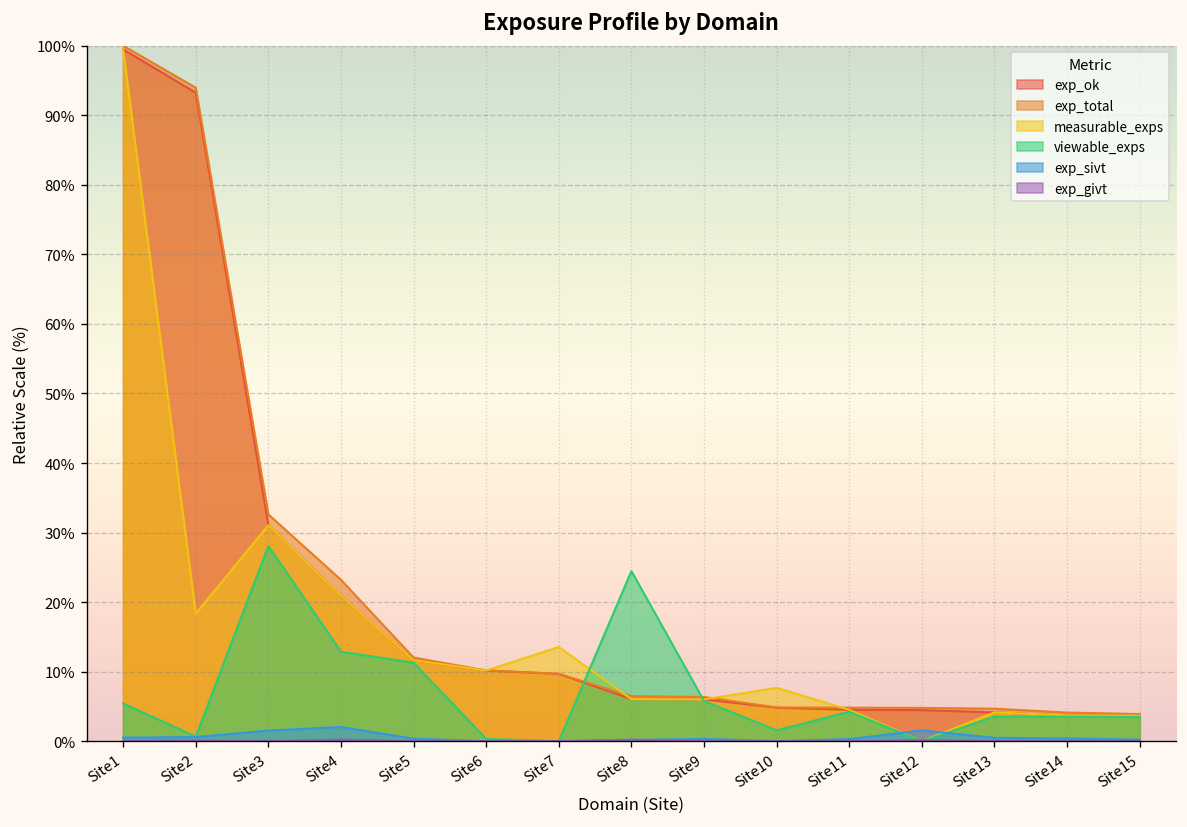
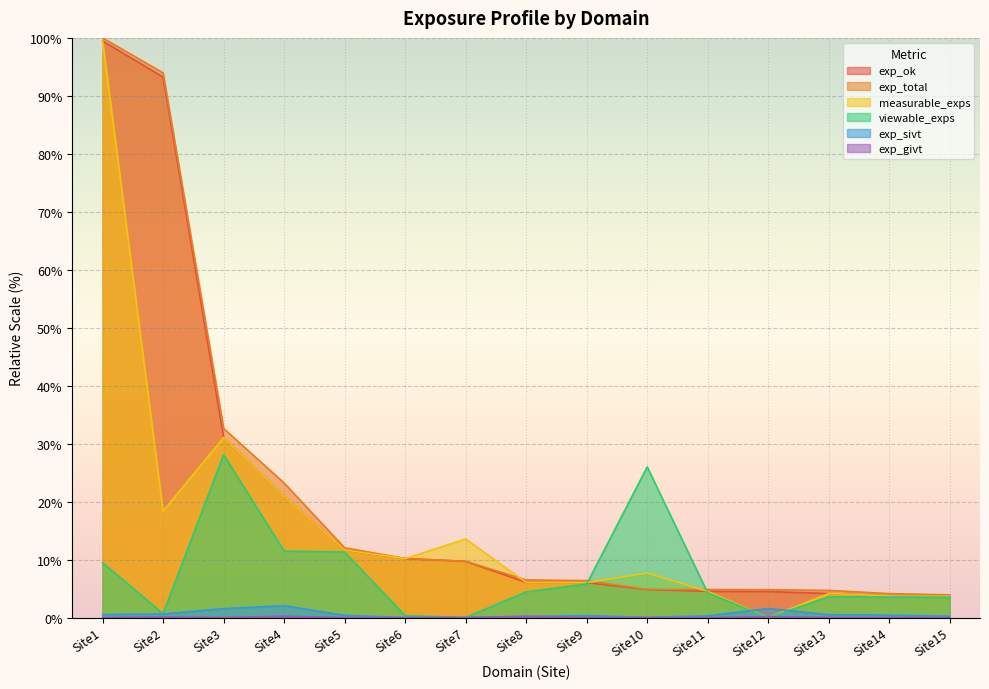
  {
    "measurable_exps": {
      "Site2": "18%",
      "Site7": "14%",
      "Site10": "8%"
    },
    "viewable_exps": {
-     "Site1": "5%",
+     "Site1": "9%",
      "Site3": "28%",
-     "Site4": "13%",
-     "Site8": "24%",
-     "Site10": "2%",
+     "Site4": "11%",
+     "Site8": "4%",
+     "Site10": "26%",
      "Site13": "4%"
    },
    "exp_sivt": {
      "Site1": "1%",
      "Site3": "2%",
      "Site4": "2%",
      "Site12": "2%",
      "Site13": "1%"
    },
    "exp_givt": {
      "Site1": "0%",
      "Site2": "0%",
      "Site3": "0%",
      "Site4": "0%",
      "Site13": "0%"
    }
  }
